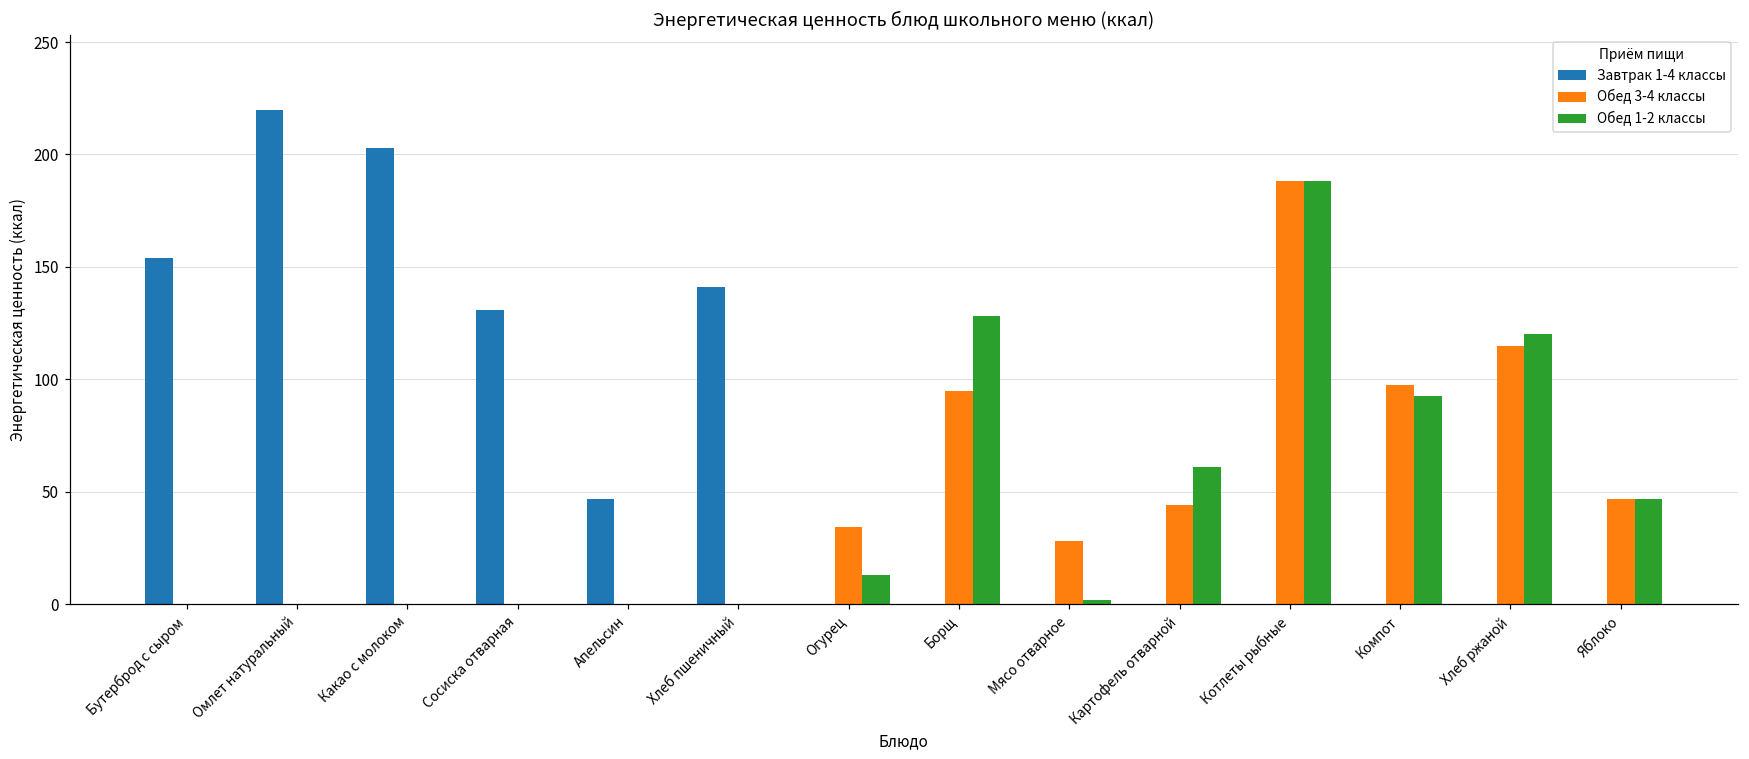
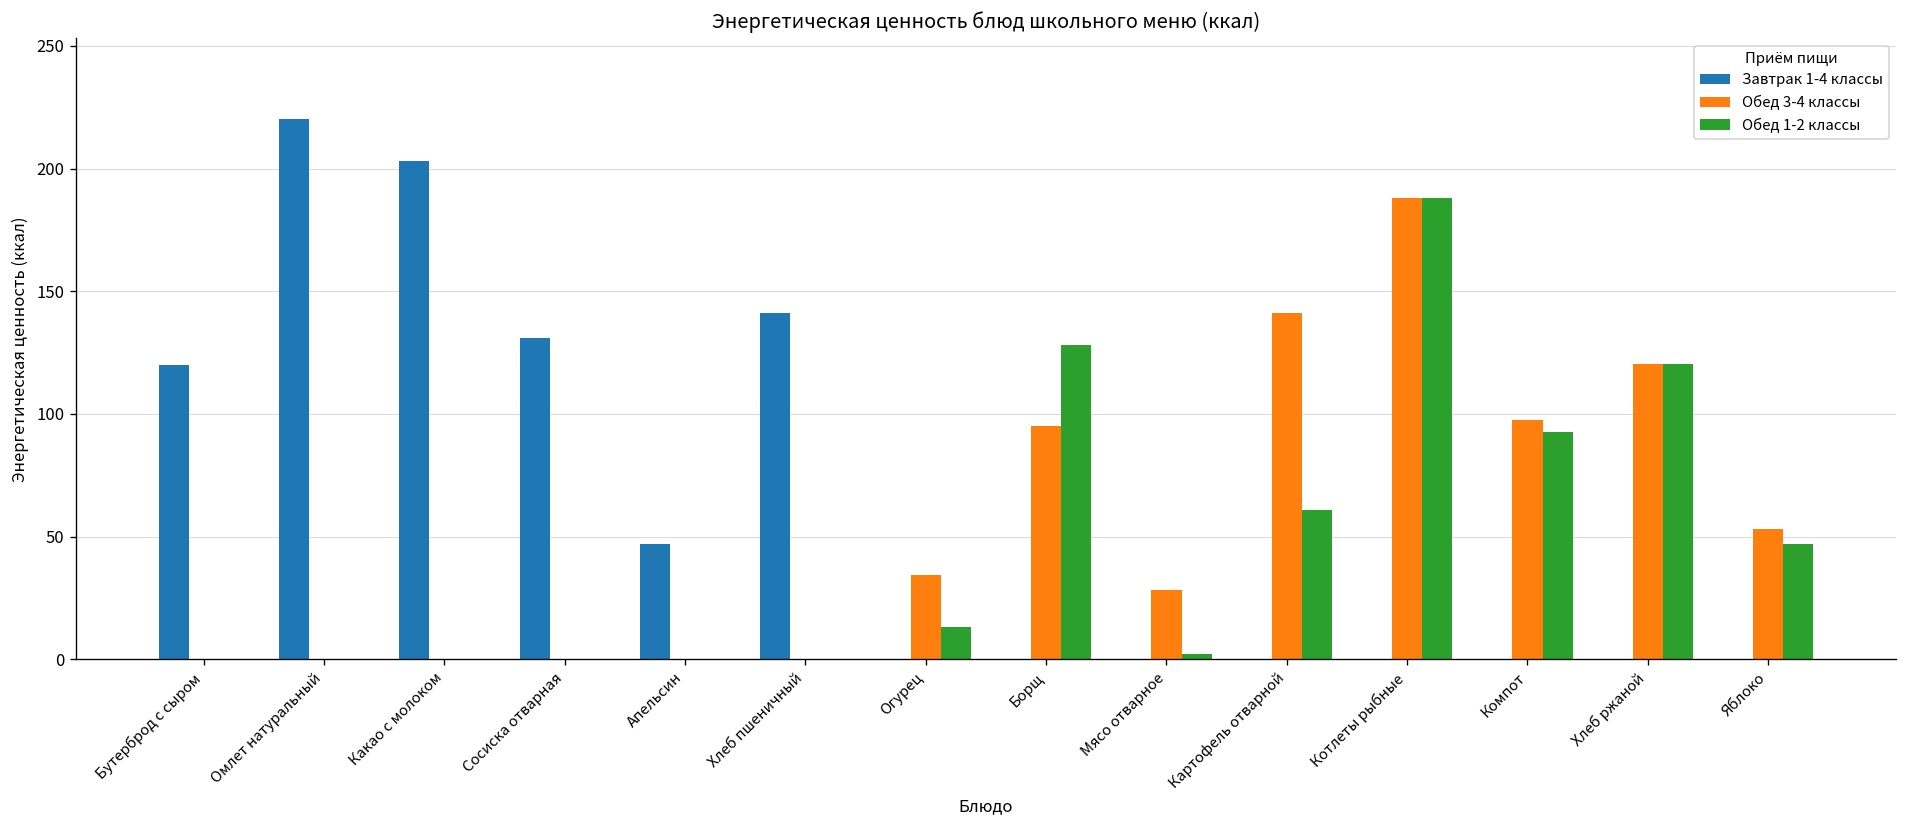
  {
    "Завтрак 1-4 классы": {
-     "Бутерброд с сыром": 154,
+     "Бутерброд с сыром": 120,
      "Омлет натуральный": 220,
      "Какао с молоком": 203,
      "Сосиска отварная": 131,
      "Апельсин": 47,
      "Хлеб пшеничный": 141,
      "Огурец": 0,
      "Борщ": 0,
      "Мясо отварное": 0,
      "Картофель отварной": 0,
      "Котлеты рыбные": 0,
      "Компот": 0,
      "Хлеб ржаной": 0,
      "Яблоко": 0
    },
    "Обед 3-4 классы": {
      "Бутерброд с сыром": 0,
      "Омлет натуральный": 0,
      "Какао с молоком": 0,
      "Сосиска отварная": 0,
      "Апельсин": 0,
      "Хлеб пшеничный": 0,
      "Огурец": 35,
      "Борщ": 95,
      "Мясо отварное": 28,
-     "Картофель отварной": 44,
+     "Картофель отварной": 141,
      "Котлеты рыбные": 188,
      "Компот": 98,
-     "Хлеб ржаной": 115,
-     "Яблоко": 47
+     "Хлеб ржаной": 120,
+     "Яблоко": 53
    },
    "Обед 1-2 классы": {
      "Бутерброд с сыром": 0,
      "Омлет натуральный": 0,
      "Какао с молоком": 0,
      "Сосиска отварная": 0,
      "Апельсин": 0,
      "Хлеб пшеничный": 0,
      "Огурец": 13,
      "Борщ": 128,
      "Мясо отварное": 2,
      "Картофель отварной": 61,
      "Котлеты рыбные": 188,
      "Компот": 93,
      "Хлеб ржаной": 120,
      "Яблоко": 47
    }
  }
